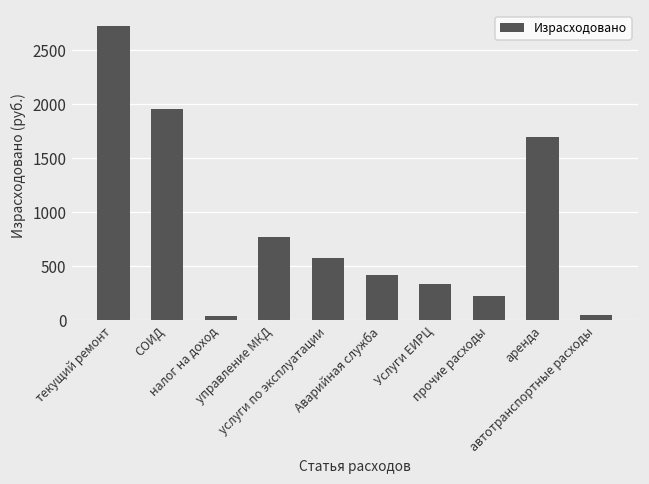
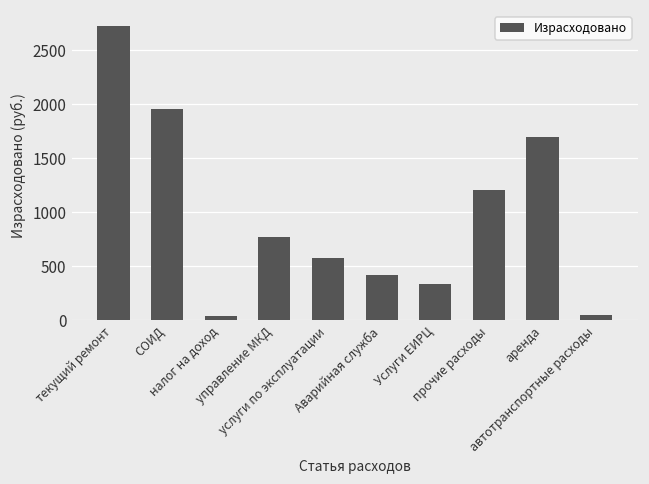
  {
    "текущий ремонт": 2700,
    "СОИД": 2000,
    "налог на доход": 0,
    "управление МКД": 800,
    "услуги по эксплуатации": 600,
    "Аварийная служба": 400,
    "Услуги ЕИРЦ": 300,
-   "прочие расходы": 200,
+   "прочие расходы": 1200,
    "аренда": 1700,
    "автотранспортные расходы": 0
  }
